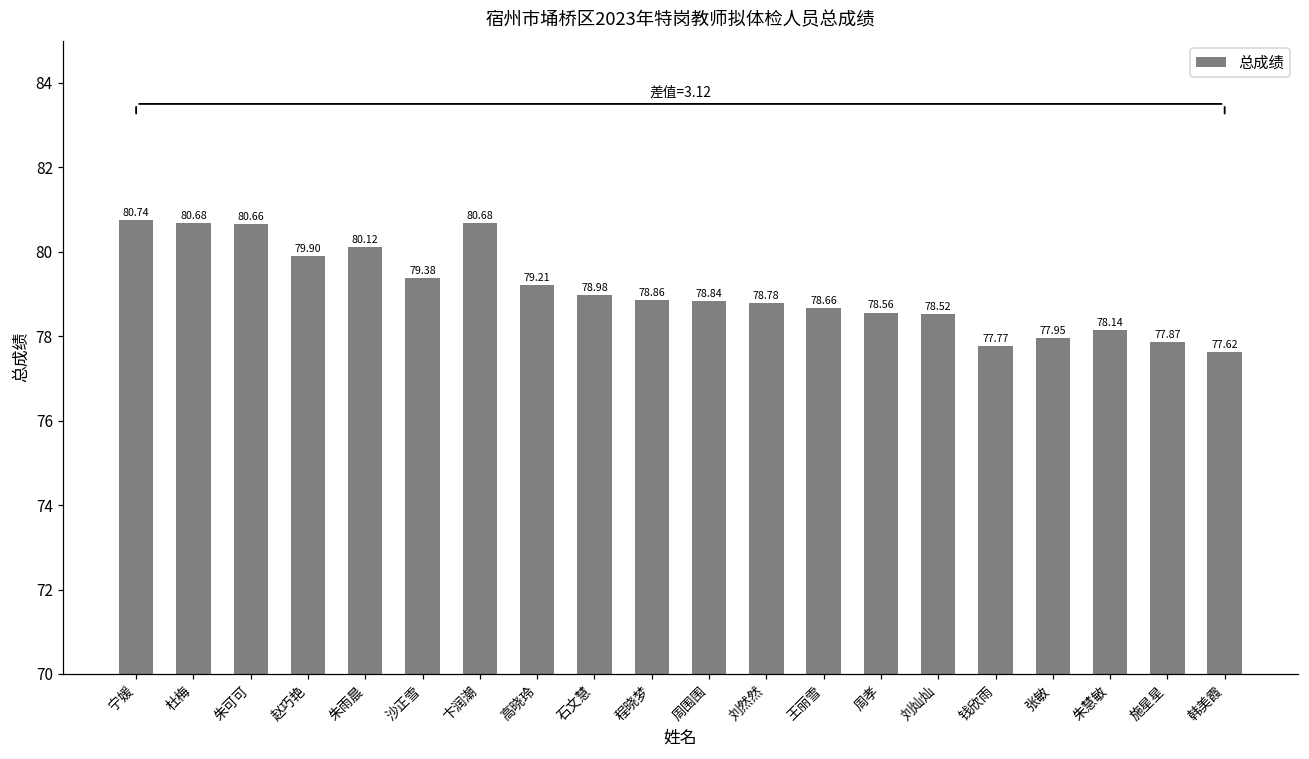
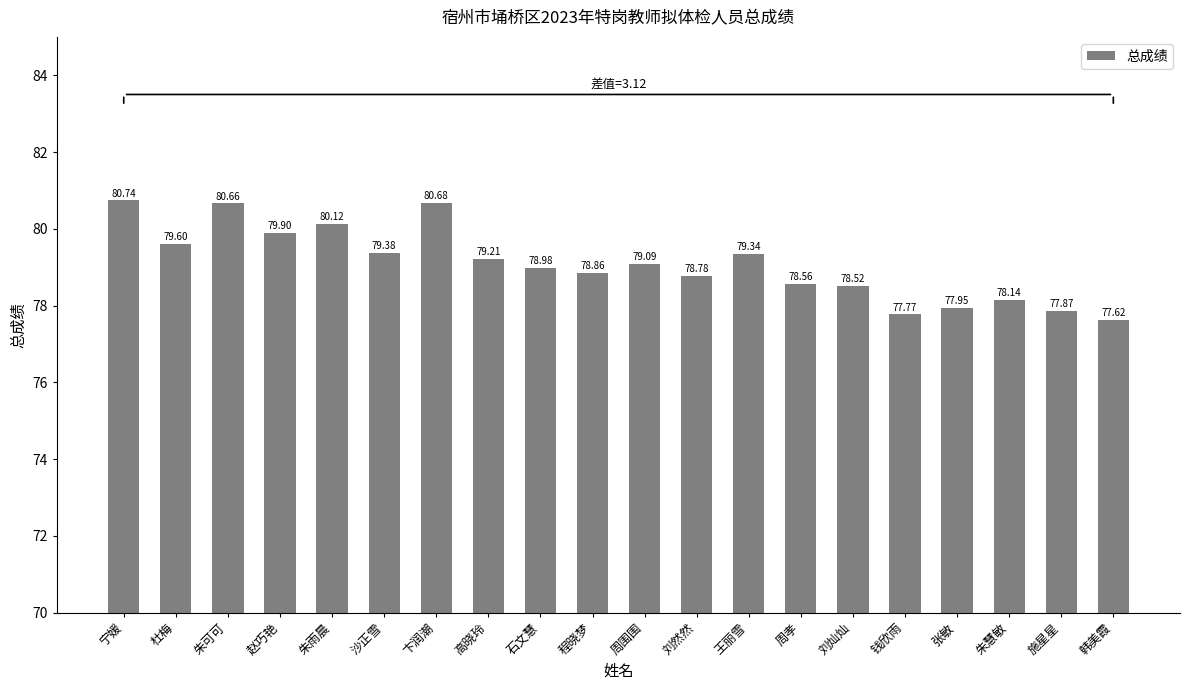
  {
    "宁媛": 80.74,
-   "杜梅": 80.68,
+   "杜梅": 79.60,
    "朱可可": 80.66,
    "赵巧艳": 79.90,
    "朱雨晨": 80.12,
    "沙正雪": 79.38,
    "卞润潮": 80.68,
    "高晓玲": 79.21,
    "石文慧": 78.98,
    "程晓梦": 78.86,
-   "周围围": 78.84,
+   "周围围": 79.09,
    "刘然然": 78.78,
-   "王丽雪": 78.66,
+   "王丽雪": 79.34,
    "周孝": 78.56,
    "刘灿灿": 78.52,
    "钱欣雨": 77.77,
    "张敏": 77.95,
    "朱慧敏": 78.14,
    "施星星": 77.87,
    "韩美霞": 77.62
  }
